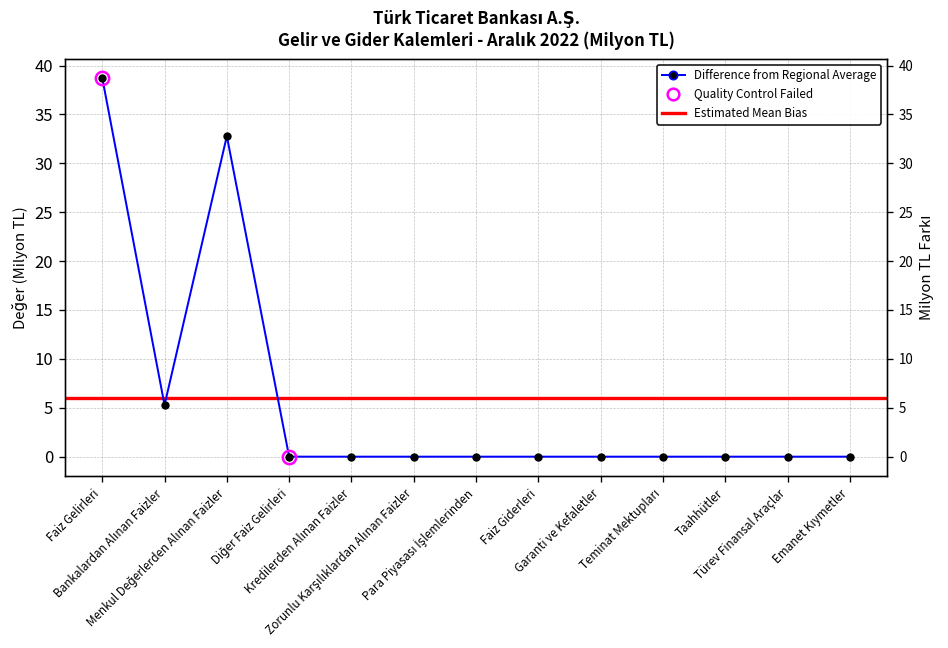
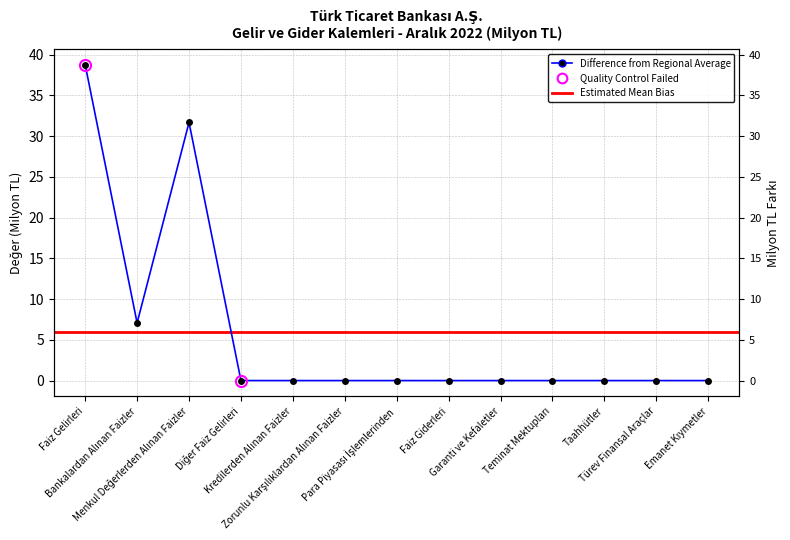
  {
    "Difference from Regional Average": {
-     "Bankalardan Alınan Faizler": 5,
-     "Menkul Değerlerden Alınan Faizler": 33,
+     "Bankalardan Alınan Faizler": 7,
+     "Menkul Değerlerden Alınan Faizler": 32,
      "Kredilerden Alınan Faizler": 0,
      "Zorunlu Karşılıklardan Alınan Faizler": 0,
      "Para Piyasası İşlemlerinden": 0,
      "Faiz Giderleri": 0,
      "Garanti ve Kefaletler": 0,
      "Teminat Mektupları": 0,
      "Taahhütler": 0,
      "Türev Finansal Araçlar": 0,
      "Emanet Kıymetler": 0
    }
  }
